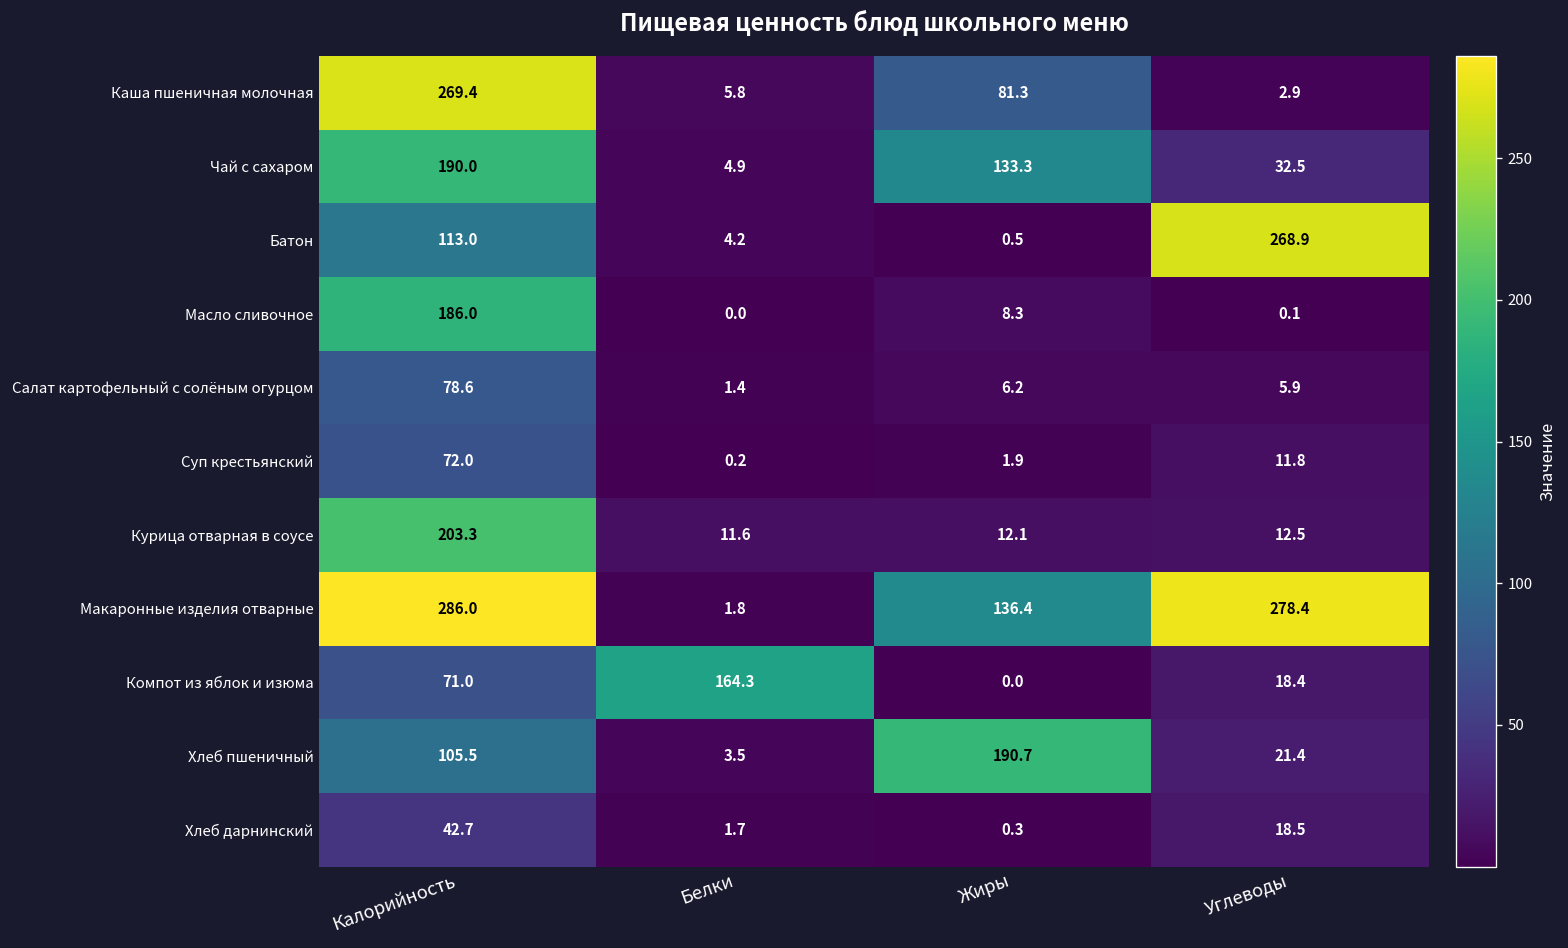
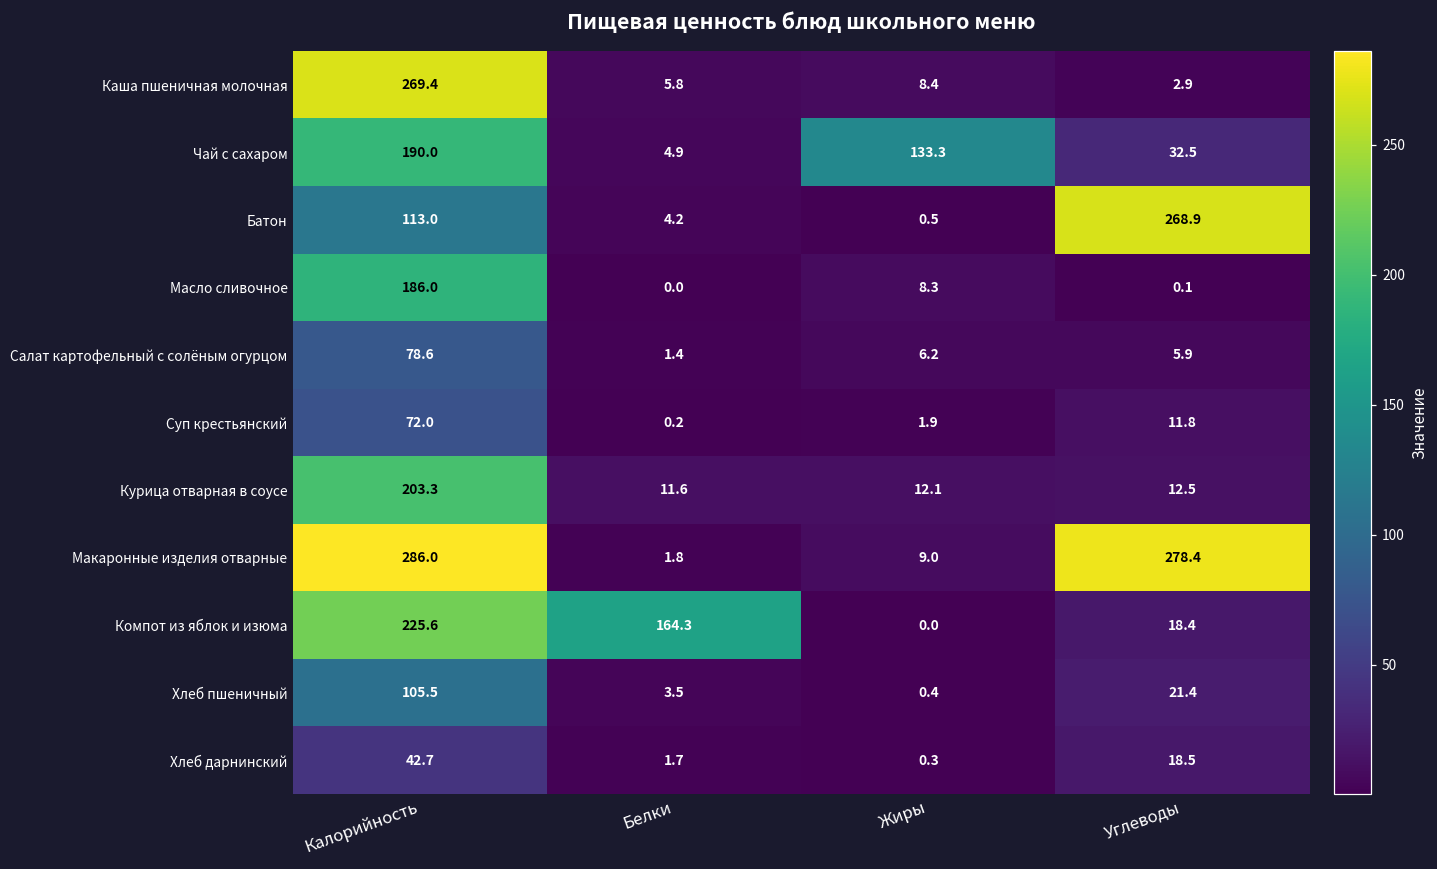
  {
    "Каша пшеничная молочная": {
      "Калорийность": 269.4,
      "Белки": 5.8,
-     "Жиры": 81.3,
+     "Жиры": 8.4,
      "Углеводы": 2.9
    },
    "Чай с сахаром": {
      "Калорийность": 190.0,
      "Белки": 4.9,
      "Жиры": 133.3,
      "Углеводы": 32.5
    },
    "Батон": {
      "Калорийность": 113.0,
      "Белки": 4.2,
      "Жиры": 0.5,
      "Углеводы": 268.9
    },
    "Масло сливочное": {
      "Калорийность": 186.0,
      "Белки": 0.0,
      "Жиры": 8.3,
      "Углеводы": 0.1
    },
    "Салат картофельный с солёным огурцом": {
      "Калорийность": 78.6,
      "Белки": 1.4,
      "Жиры": 6.2,
      "Углеводы": 5.9
    },
    "Суп крестьянский": {
      "Калорийность": 72.0,
      "Белки": 0.2,
      "Жиры": 1.9,
      "Углеводы": 11.8
    },
    "Курица отварная в соусе": {
      "Калорийность": 203.3,
      "Белки": 11.6,
      "Жиры": 12.1,
      "Углеводы": 12.5
    },
    "Макаронные изделия отварные": {
      "Калорийность": 286.0,
      "Белки": 1.8,
-     "Жиры": 136.4,
+     "Жиры": 9.0,
      "Углеводы": 278.4
    },
    "Компот из яблок и изюма": {
-     "Калорийность": 71.0,
+     "Калорийность": 225.6,
      "Белки": 164.3,
      "Жиры": 0.0,
      "Углеводы": 18.4
    },
    "Хлеб пшеничный": {
      "Калорийность": 105.5,
      "Белки": 3.5,
-     "Жиры": 190.7,
+     "Жиры": 0.4,
      "Углеводы": 21.4
    },
    "Хлеб дарнинский": {
      "Калорийность": 42.7,
      "Белки": 1.7,
      "Жиры": 0.3,
      "Углеводы": 18.5
    }
  }
